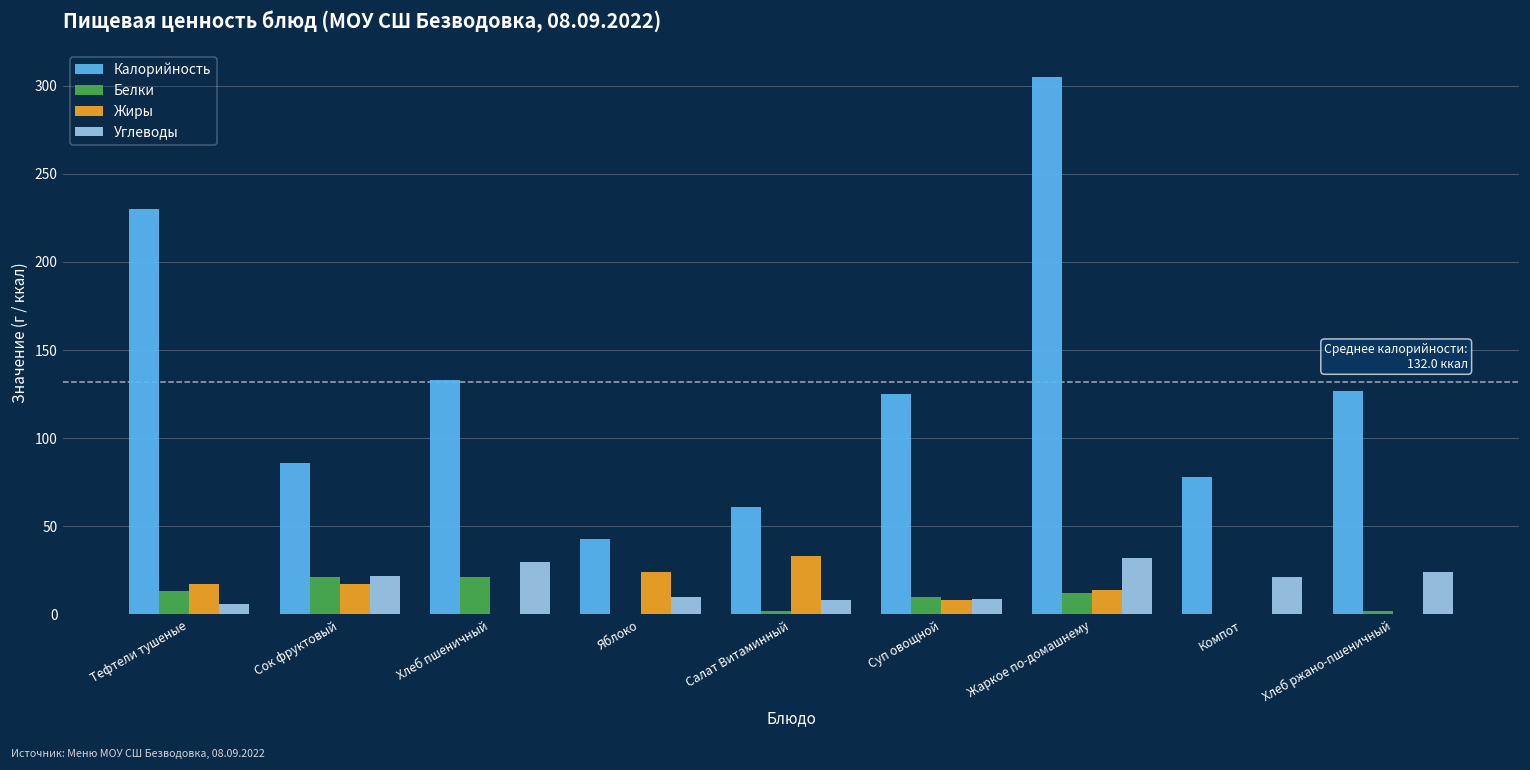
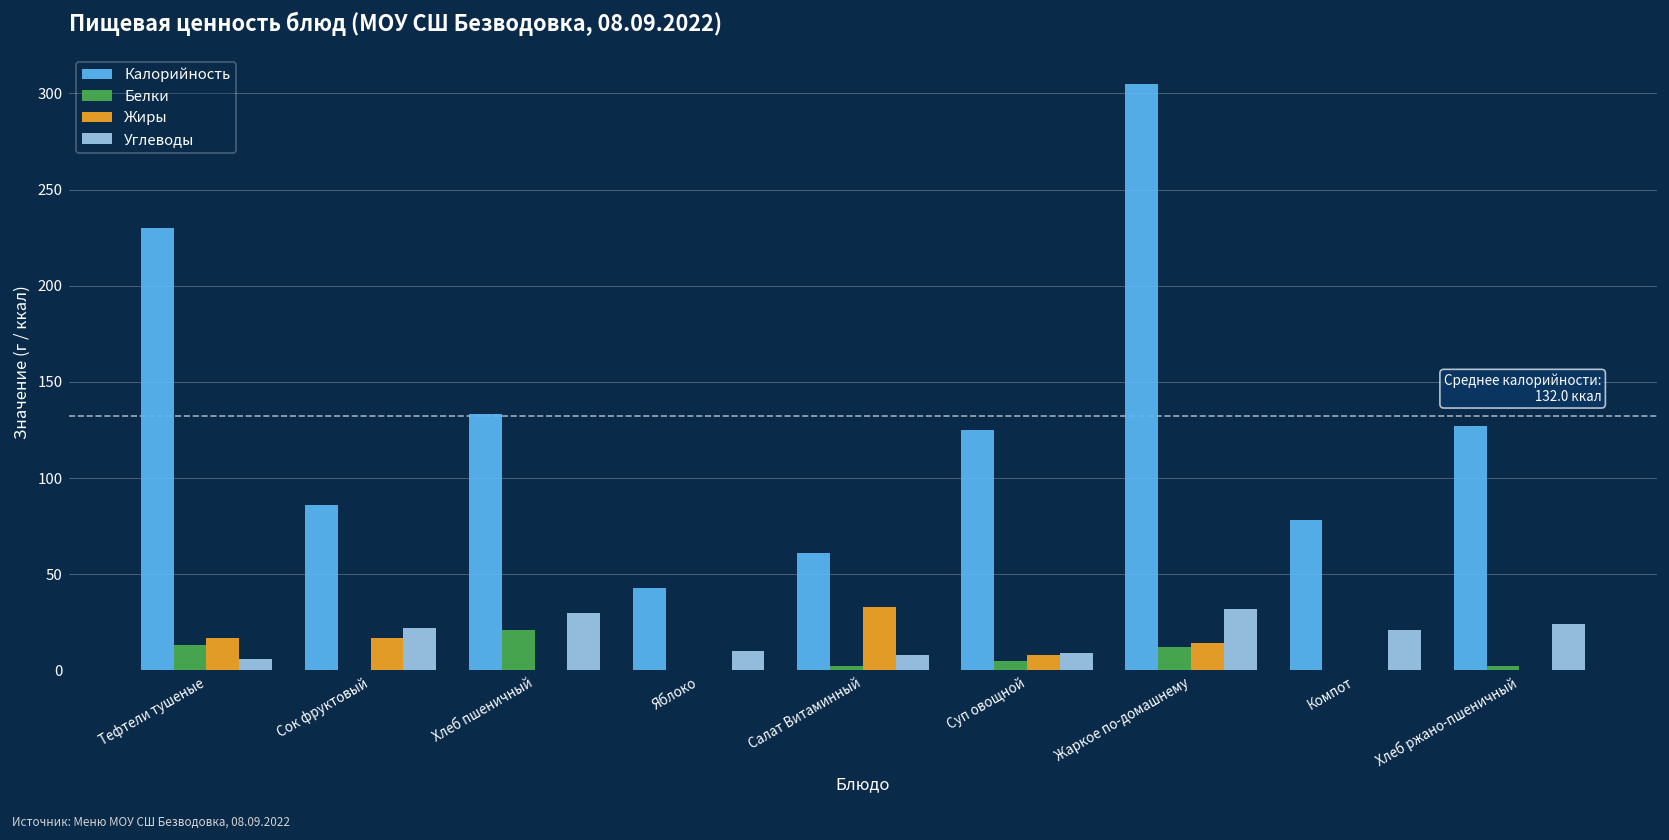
  {
    "Калорийность": {
      "Тефтели тушеные": 230,
      "Сок фруктовый": 86,
      "Хлеб пшеничный": 133,
      "Яблоко": 43,
      "Салат Витаминный": 61,
      "Суп овощной": 125,
      "Жаркое по-домашнему": 305,
      "Компот": 78
    },
    "Белки": {
      "Тефтели тушеные": 13,
-     "Сок фруктовый": 21,
+     "Сок фруктовый": 0,
      "Хлеб пшеничный": 21,
      "Яблоко": 0,
      "Салат Витаминный": 2,
-     "Суп овощной": 10,
+     "Суп овощной": 5,
      "Жаркое по-домашнему": 12,
      "Компот": 0,
      "Хлеб ржано-пшеничный": 2
    },
    "Жиры": {
      "Тефтели тушеные": 17,
      "Сок фруктовый": 17,
      "Хлеб пшеничный": 0,
-     "Яблоко": 24,
+     "Яблоко": 0,
      "Салат Витаминный": 33,
      "Суп овощной": 8,
      "Жаркое по-домашнему": 14,
      "Компот": 0,
      "Хлеб ржано-пшеничный": 0
    },
    "Углеводы": {
      "Тефтели тушеные": 6,
      "Сок фруктовый": 22,
      "Хлеб пшеничный": 30,
      "Яблоко": 10,
      "Салат Витаминный": 8,
      "Суп овощной": 9,
      "Жаркое по-домашнему": 32,
      "Компот": 21,
      "Хлеб ржано-пшеничный": 24
    }
  }
